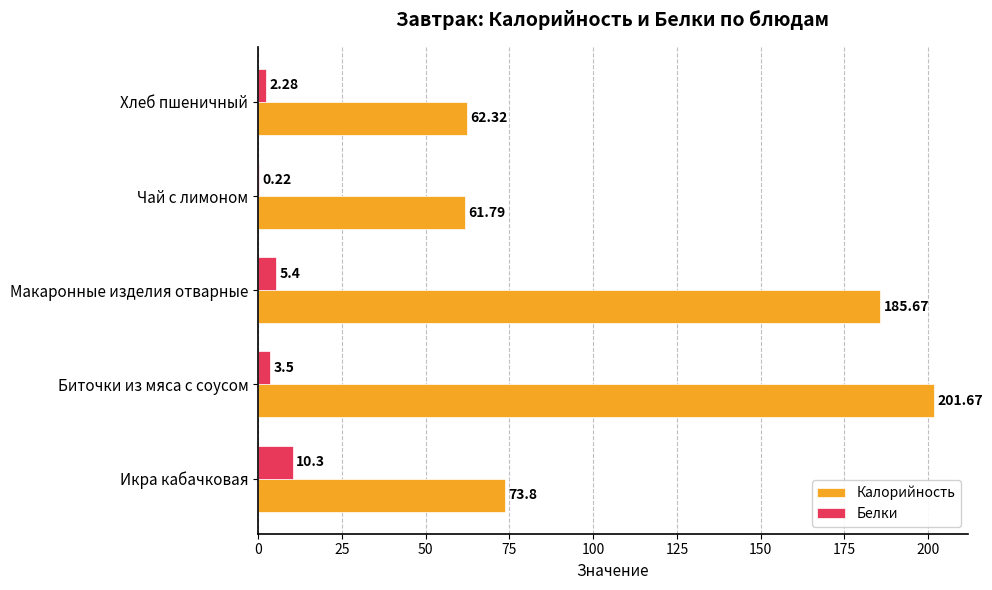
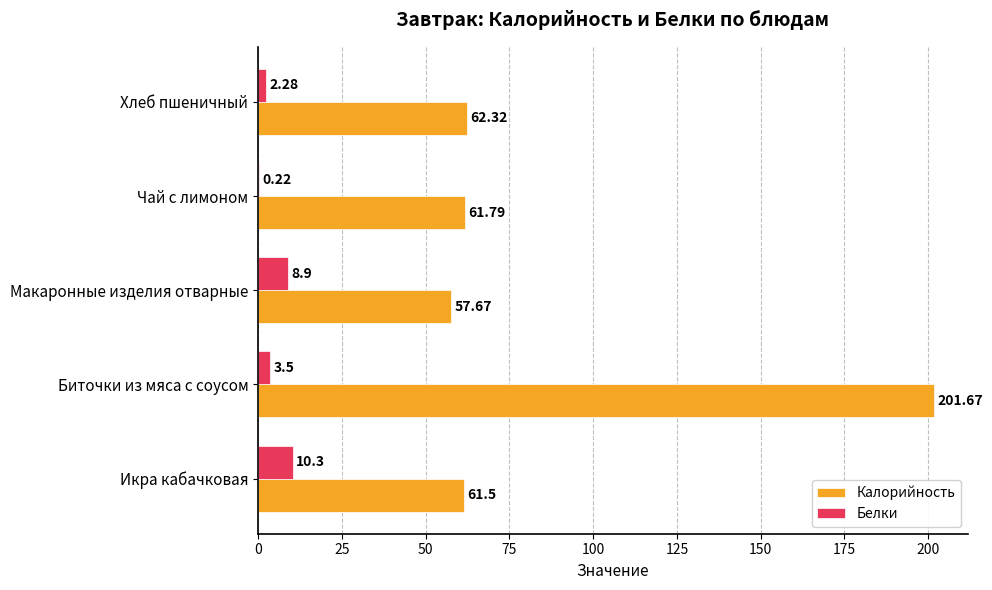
  {
    "Калорийность": {
      "Хлеб пшеничный": 62.32,
      "Чай с лимоном": 61.79,
-     "Макаронные изделия отварные": 185.67,
+     "Макаронные изделия отварные": 57.67,
      "Биточки из мяса с соусом": 201.67,
-     "Икра кабачковая": 73.8
+     "Икра кабачковая": 61.5
    },
    "Белки": {
      "Хлеб пшеничный": 2.28,
      "Чай с лимоном": 0.22,
-     "Макаронные изделия отварные": 5.4,
+     "Макаронные изделия отварные": 8.9,
      "Биточки из мяса с соусом": 3.5,
      "Икра кабачковая": 10.3
    }
  }
